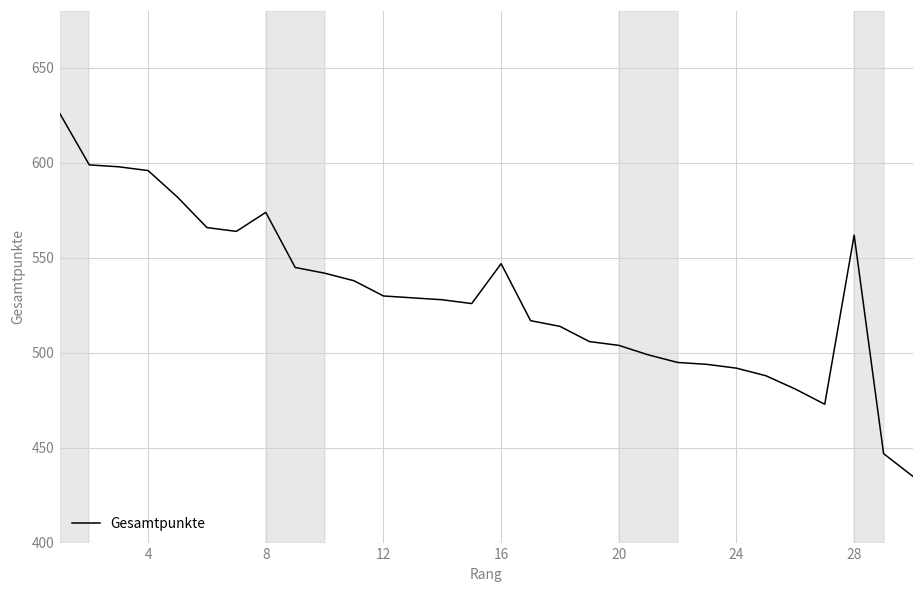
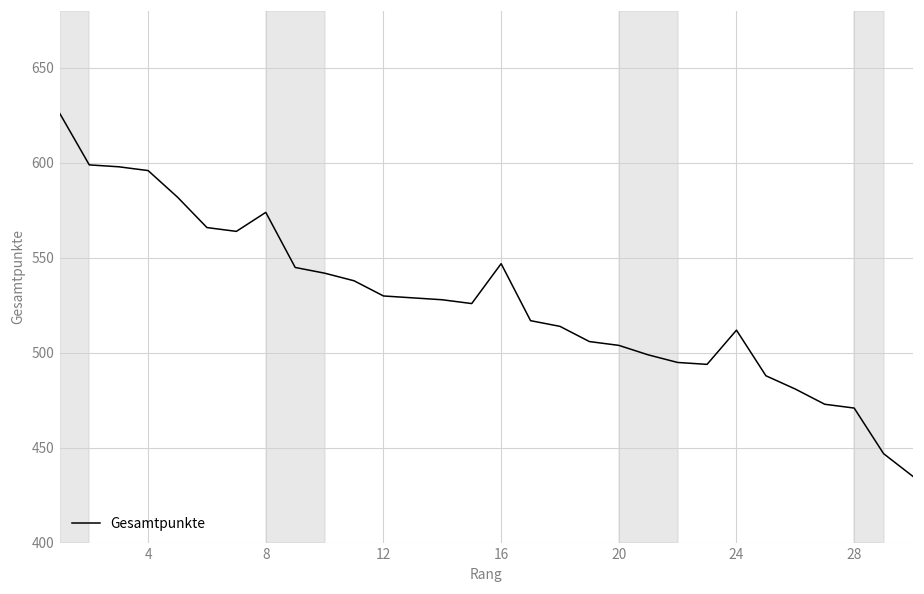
  {
    "4": 596,
    "8": 574,
    "12": 530,
    "16": 547,
    "20": 504,
-   "24": 492,
-   "28": 562
+   "24": 512,
+   "28": 471
  }
